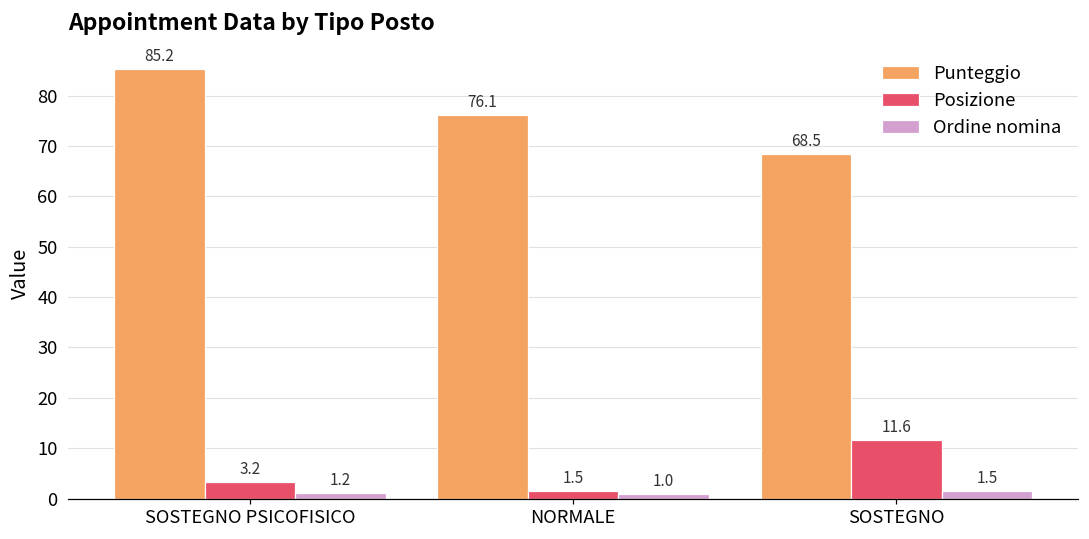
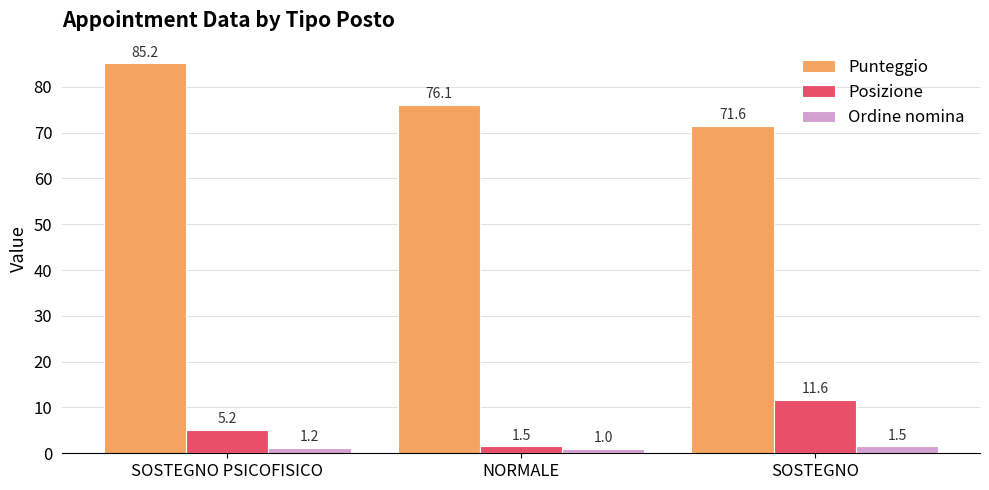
  {
    "Punteggio": {
      "SOSTEGNO PSICOFISICO": 85.2,
      "NORMALE": 76.1,
-     "SOSTEGNO": 68.5
+     "SOSTEGNO": 71.6
    },
    "Posizione": {
-     "SOSTEGNO PSICOFISICO": 3.2,
+     "SOSTEGNO PSICOFISICO": 5.2,
      "NORMALE": 1.5,
      "SOSTEGNO": 11.6
    },
    "Ordine nomina": {
      "SOSTEGNO PSICOFISICO": 1.2,
      "NORMALE": 1.0,
      "SOSTEGNO": 1.5
    }
  }
